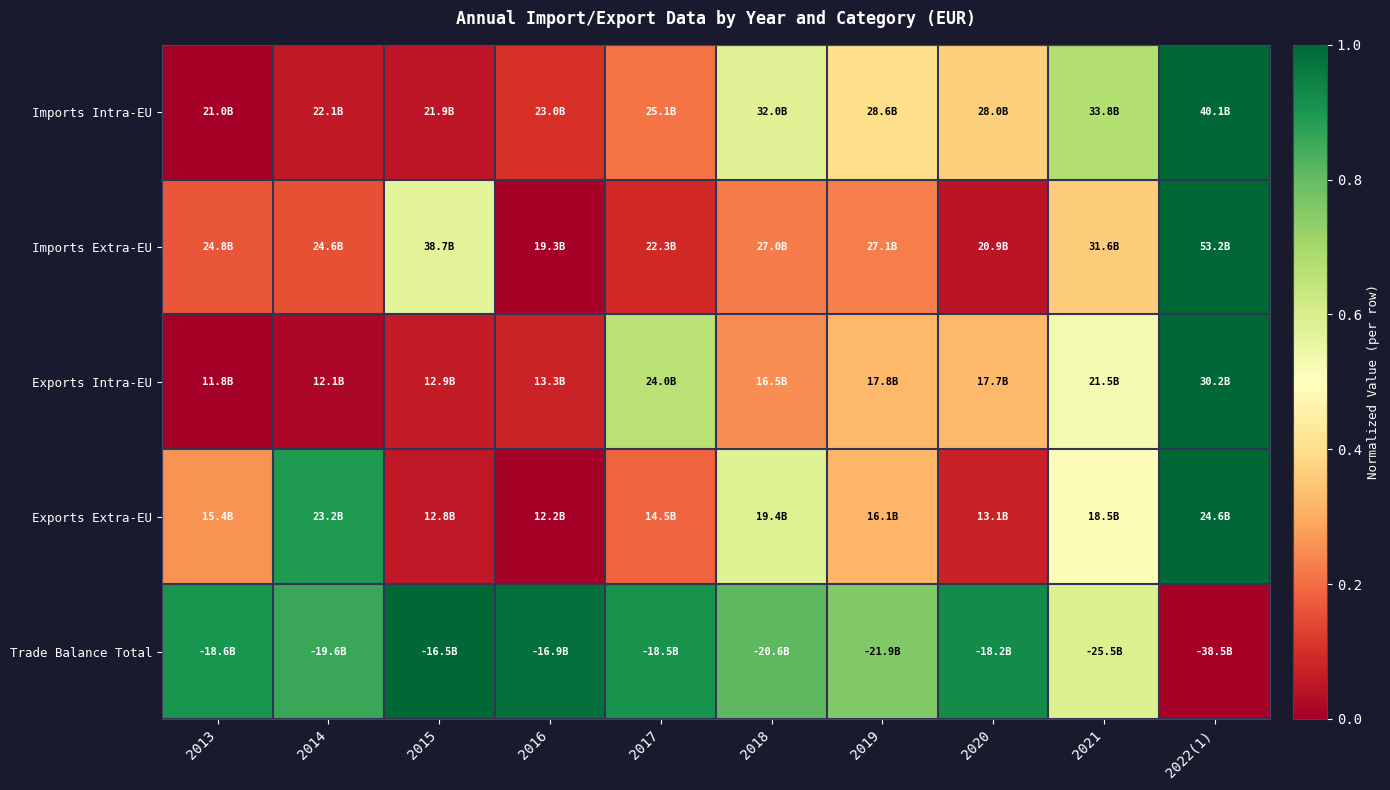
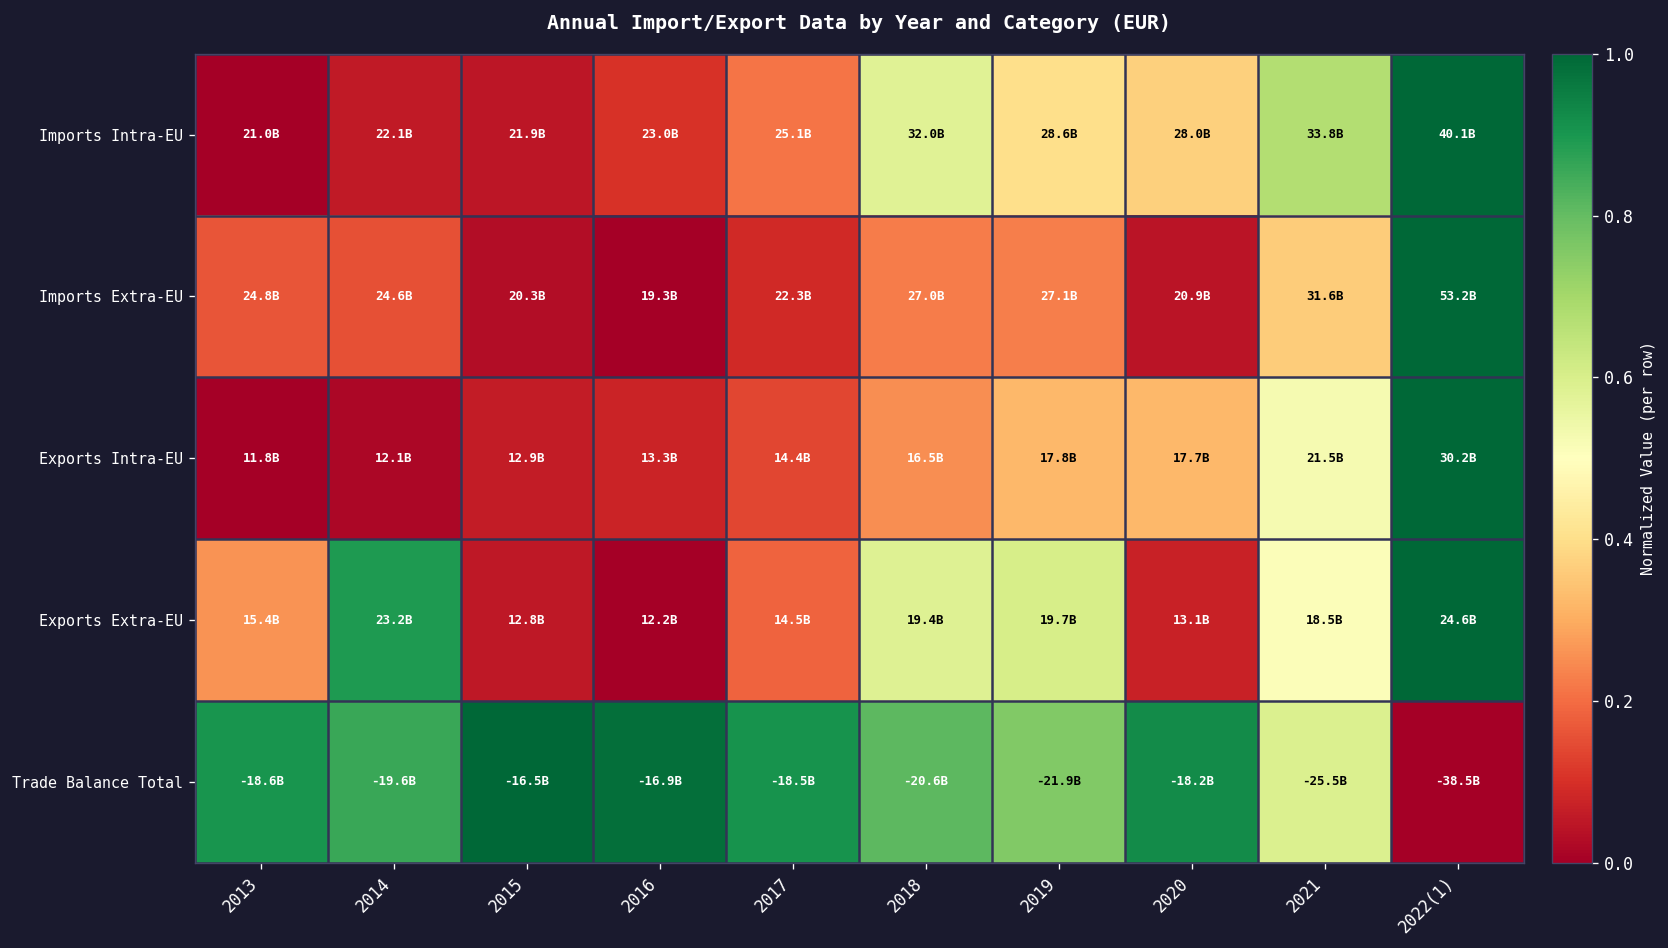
  {
    "Imports Intra-EU": {
      "2013": "21.0B",
      "2014": "22.1B",
      "2015": "21.9B",
      "2016": "23.0B",
      "2017": "25.1B",
      "2018": "32.0B",
      "2019": "28.6B",
      "2020": "28.0B",
      "2021": "33.8B",
      "2022(1)": "40.1B"
    },
    "Imports Extra-EU": {
      "2013": "24.8B",
      "2014": "24.6B",
-     "2015": "38.7B",
+     "2015": "20.3B",
      "2016": "19.3B",
      "2017": "22.3B",
      "2018": "27.0B",
      "2019": "27.1B",
      "2020": "20.9B",
      "2021": "31.6B",
      "2022(1)": "53.2B"
    },
    "Exports Intra-EU": {
      "2013": "11.8B",
      "2014": "12.1B",
      "2015": "12.9B",
      "2016": "13.3B",
-     "2017": "24.0B",
+     "2017": "14.4B",
      "2018": "16.5B",
      "2019": "17.8B",
      "2020": "17.7B",
      "2021": "21.5B",
      "2022(1)": "30.2B"
    },
    "Exports Extra-EU": {
      "2013": "15.4B",
      "2014": "23.2B",
      "2015": "12.8B",
      "2016": "12.2B",
      "2017": "14.5B",
      "2018": "19.4B",
-     "2019": "16.1B",
+     "2019": "19.7B",
      "2020": "13.1B",
      "2021": "18.5B",
      "2022(1)": "24.6B"
    },
    "Trade Balance Total": {
      "2013": "-18.6B",
      "2014": "-19.6B",
      "2015": "-16.5B",
      "2016": "-16.9B",
      "2017": "-18.5B",
      "2018": "-20.6B",
      "2019": "-21.9B",
      "2020": "-18.2B",
      "2021": "-25.5B",
      "2022(1)": "-38.5B"
    }
  }
